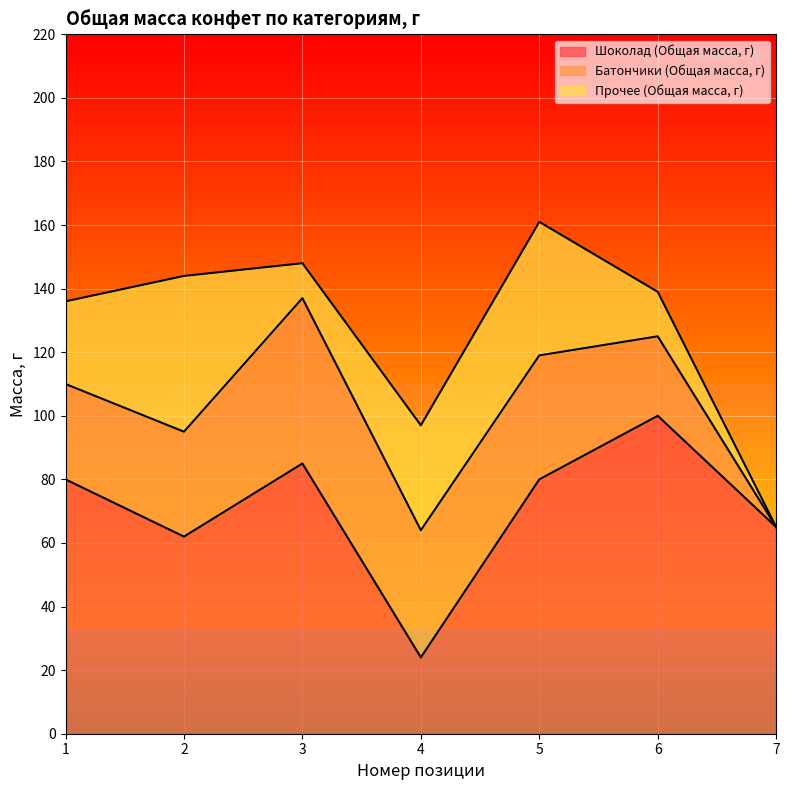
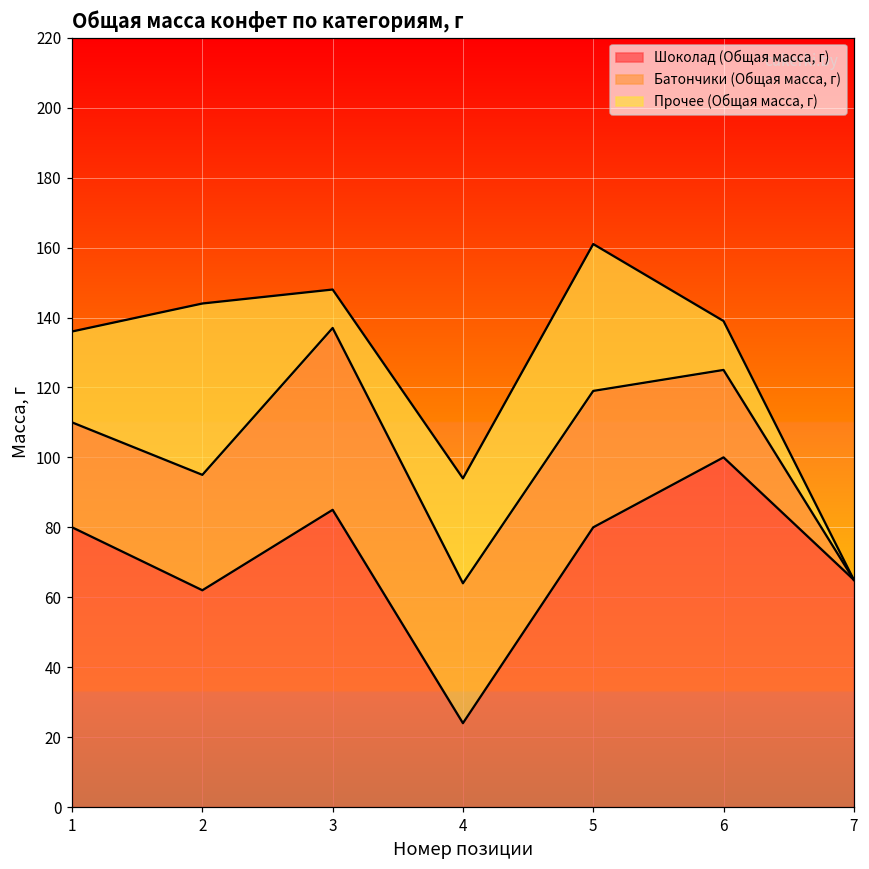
  {
    "Шоколад (Общая масса, г)": {
      "1": 80,
      "2": 62,
      "3": 85,
      "4": 24,
      "5": 80,
      "6": 100
    },
    "Батончики (Общая масса, г)": {
      "1": 30,
      "2": 33,
      "3": 52,
      "4": 40,
      "5": 39,
      "6": 25
    },
    "Прочее (Общая масса, г)": {
      "1": 26,
      "2": 49,
      "3": 11,
-     "4": 33,
+     "4": 30,
      "5": 42,
      "6": 14
    }
  }
